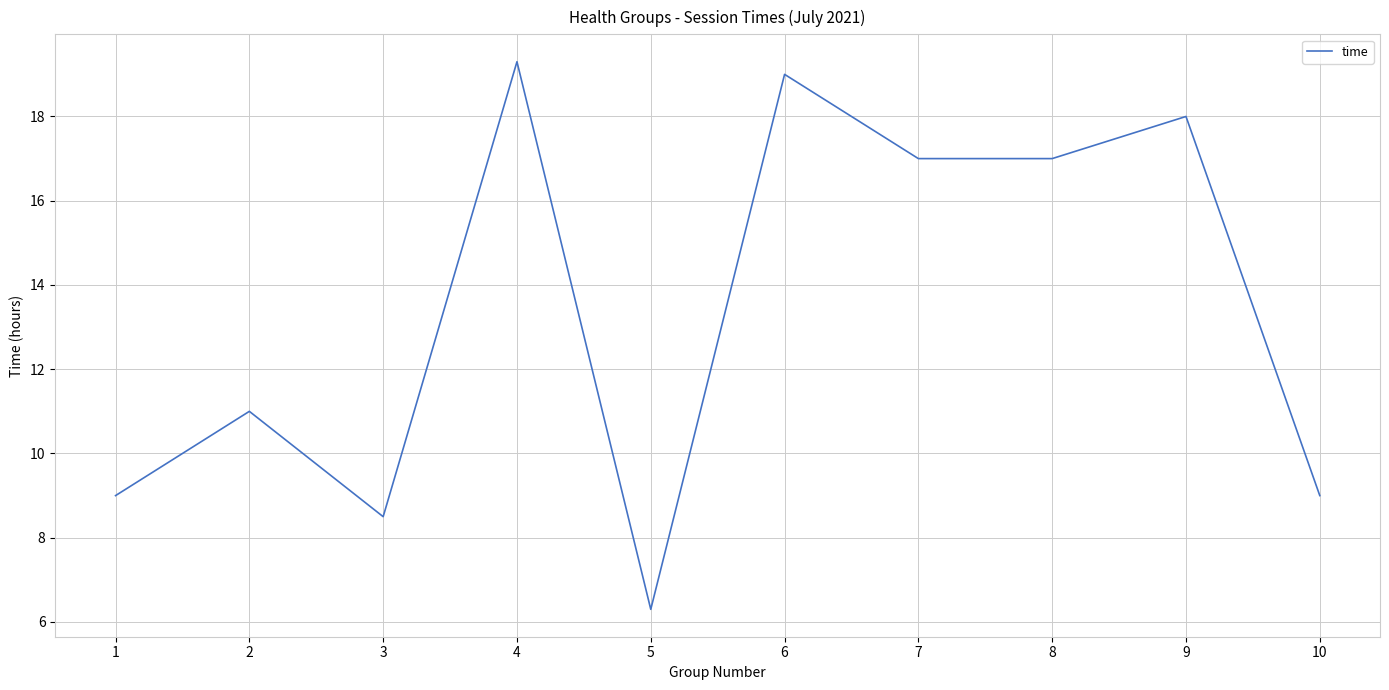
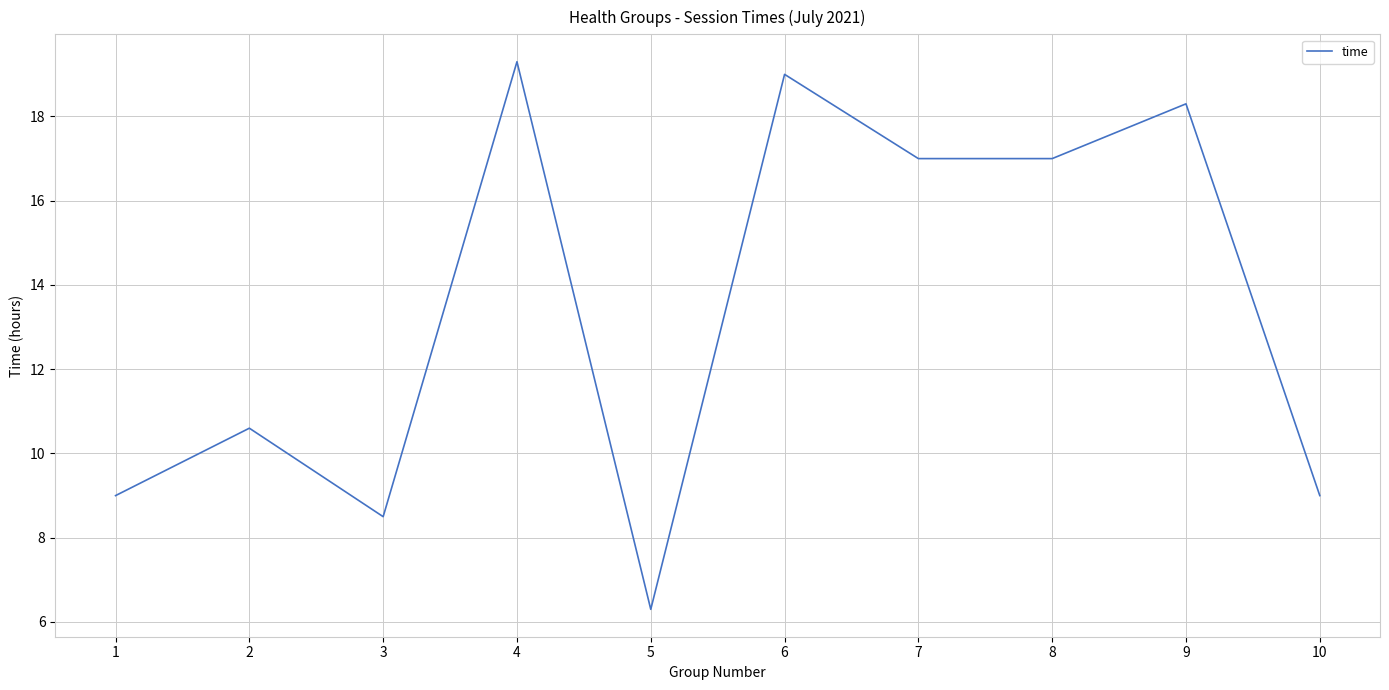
  {
    "1": 9.0,
-   "2": 11.0,
+   "2": 10.6,
    "3": 8.5,
    "4": 19.3,
    "5": 6.3,
    "6": 19.0,
    "7": 17.0,
    "8": 17.0,
-   "9": 18.0,
+   "9": 18.3,
    "10": 9.0
  }
